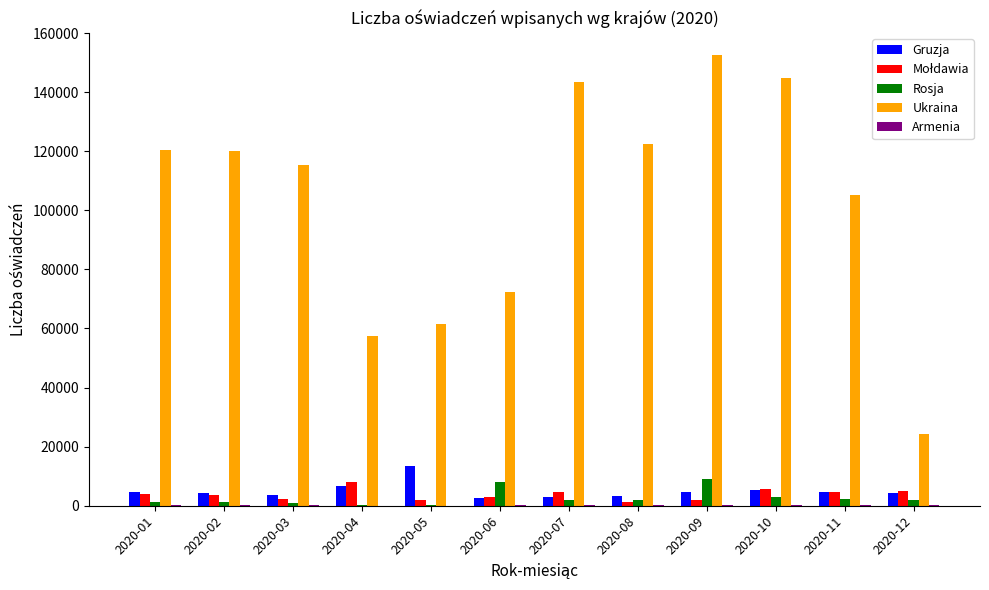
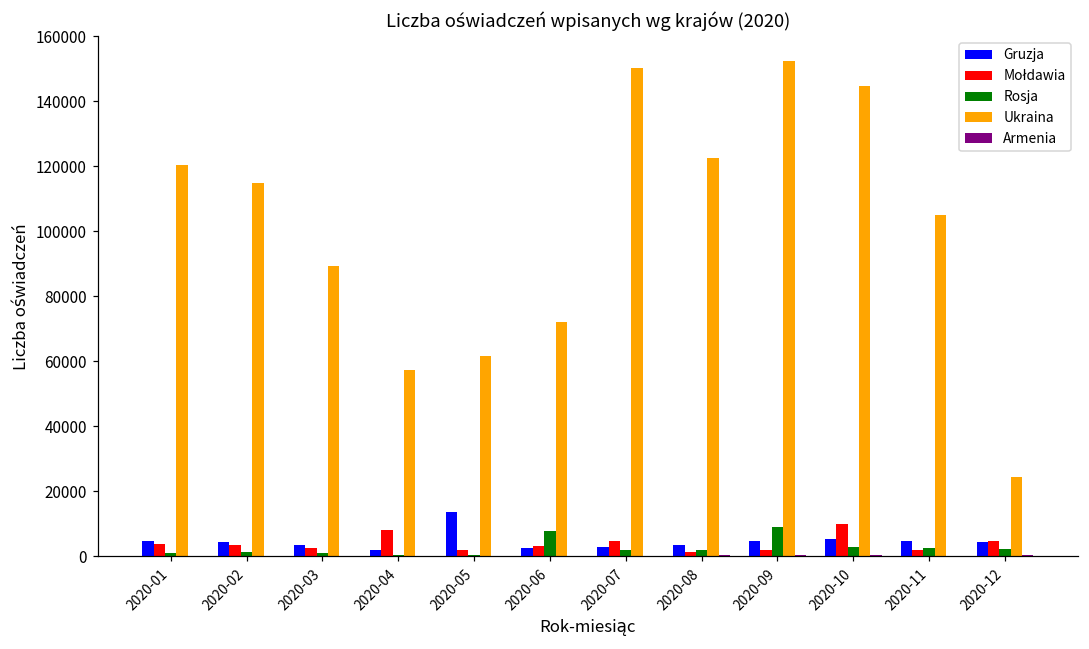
  {
    "Gruzja": {
      "2020-01": 5000,
      "2020-02": 4000,
      "2020-03": 3000,
-     "2020-04": 7000,
+     "2020-04": 2000,
      "2020-05": 14000,
      "2020-06": 3000,
      "2020-07": 3000,
      "2020-08": 3000,
      "2020-09": 5000,
      "2020-10": 5000,
      "2020-11": 5000,
      "2020-12": 4000
    },
    "Mołdawia": {
      "2020-01": 4000,
      "2020-02": 4000,
      "2020-03": 2000,
      "2020-04": 8000,
      "2020-05": 2000,
      "2020-06": 3000,
      "2020-07": 5000,
      "2020-08": 1000,
      "2020-09": 2000,
-     "2020-10": 6000,
-     "2020-11": 5000,
+     "2020-10": 10000,
+     "2020-11": 2000,
      "2020-12": 5000
    },
    "Rosja": {
      "2020-01": 1000,
      "2020-02": 1000,
      "2020-03": 1000,
      "2020-06": 8000,
      "2020-07": 2000,
      "2020-08": 2000,
      "2020-09": 9000,
      "2020-10": 3000,
      "2020-11": 2000,
      "2020-12": 2000
    },
    "Ukraina": {
      "2020-01": 120000,
-     "2020-02": 120000,
-     "2020-03": 115000,
+     "2020-02": 115000,
+     "2020-03": 89000,
      "2020-04": 57000,
      "2020-05": 62000,
      "2020-06": 72000,
-     "2020-07": 143000,
+     "2020-07": 150000,
      "2020-08": 123000,
      "2020-09": 152000,
      "2020-10": 145000,
      "2020-11": 105000,
      "2020-12": 24000
    }
  }
